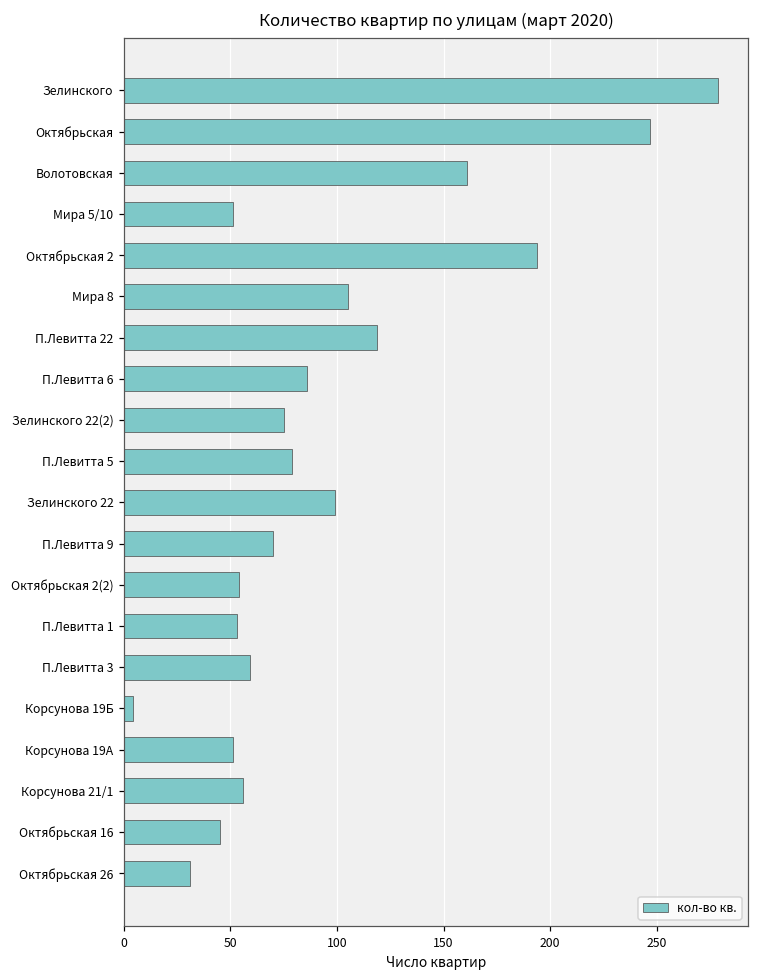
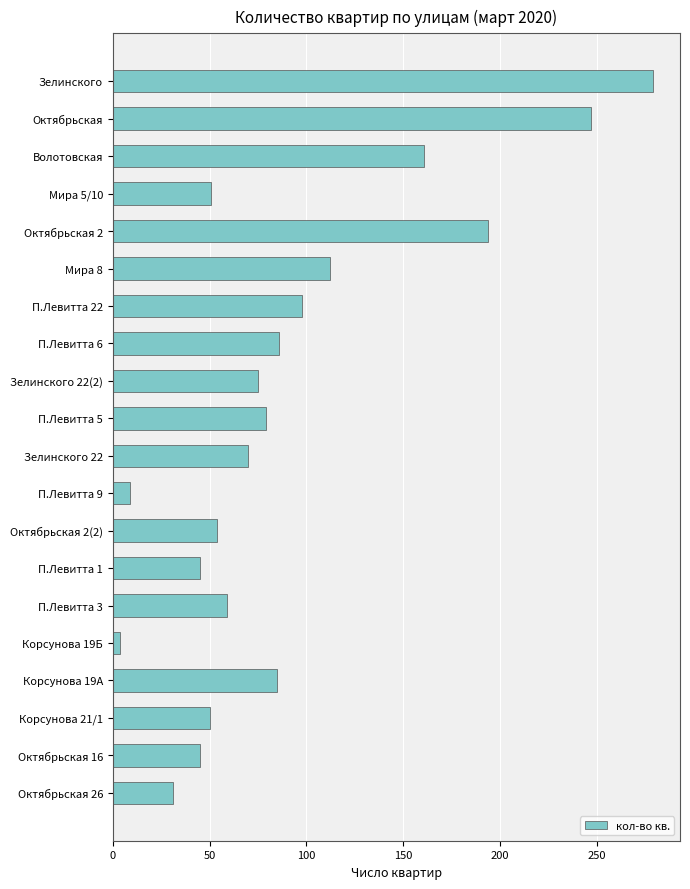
  {
    "Зелинского": 279,
    "Октябрьская": 247,
    "Волотовская": 161,
    "Мира 5/10": 51,
    "Октябрьская 2": 194,
-   "Мира 8": 105,
-   "П.Левитта 22": 119,
+   "Мира 8": 112,
+   "П.Левитта 22": 98,
    "П.Левитта 6": 86,
    "Зелинского 22(2)": 75,
    "П.Левитта 5": 79,
-   "Зелинского 22": 99,
-   "П.Левитта 9": 70,
+   "Зелинского 22": 70,
+   "П.Левитта 9": 9,
    "Октябрьская 2(2)": 54,
-   "П.Левитта 1": 53,
+   "П.Левитта 1": 45,
    "П.Левитта 3": 59,
    "Корсунова 19Б": 4,
-   "Корсунова 19А": 51,
-   "Корсунова 21/1": 56,
+   "Корсунова 19А": 85,
+   "Корсунова 21/1": 50,
    "Октябрьская 16": 45,
    "Октябрьская 26": 31
  }
